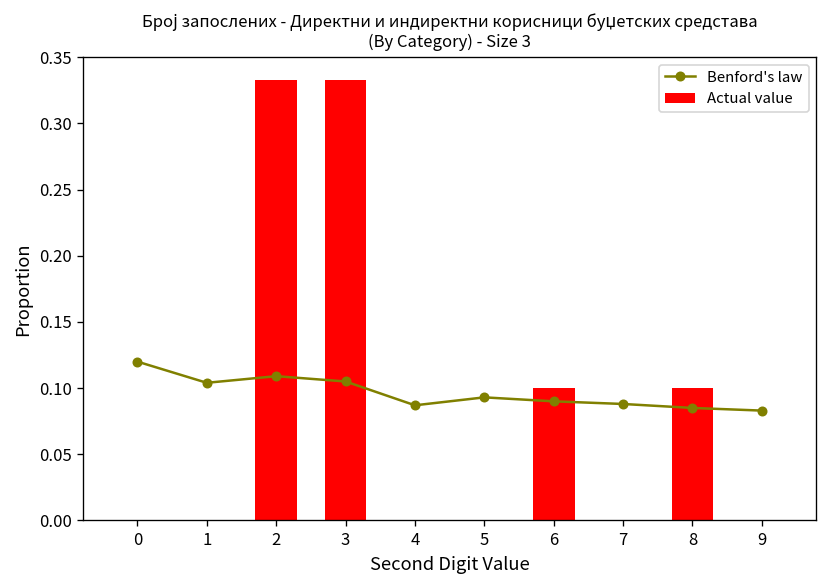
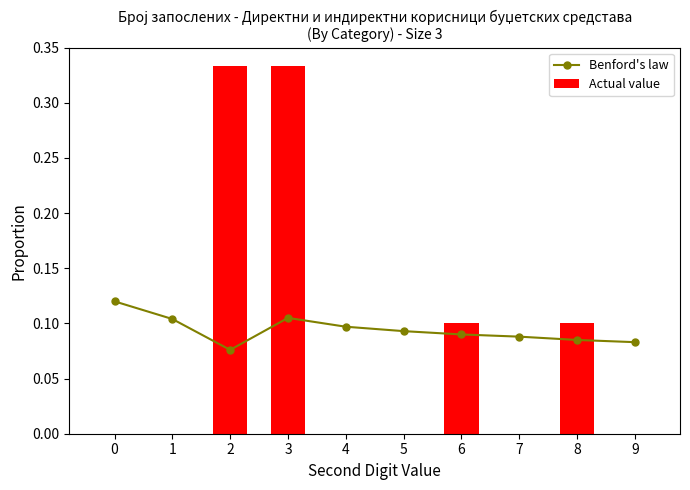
  {
    "Benford's law": {
      "0": 0.120,
      "1": 0.104,
-     "2": 0.109,
+     "2": 0.076,
      "3": 0.105,
-     "4": 0.087,
+     "4": 0.097,
      "5": 0.093,
      "6": 0.090,
      "7": 0.088,
      "8": 0.085,
      "9": 0.083
    },
    "Actual value": {
      "0": 0.000,
      "1": 0.000,
      "2": 0.333,
      "3": 0.333,
      "4": 0.000,
      "5": 0.000,
      "6": 0.100,
      "7": 0.000,
      "8": 0.100,
      "9": 0.000
    }
  }
